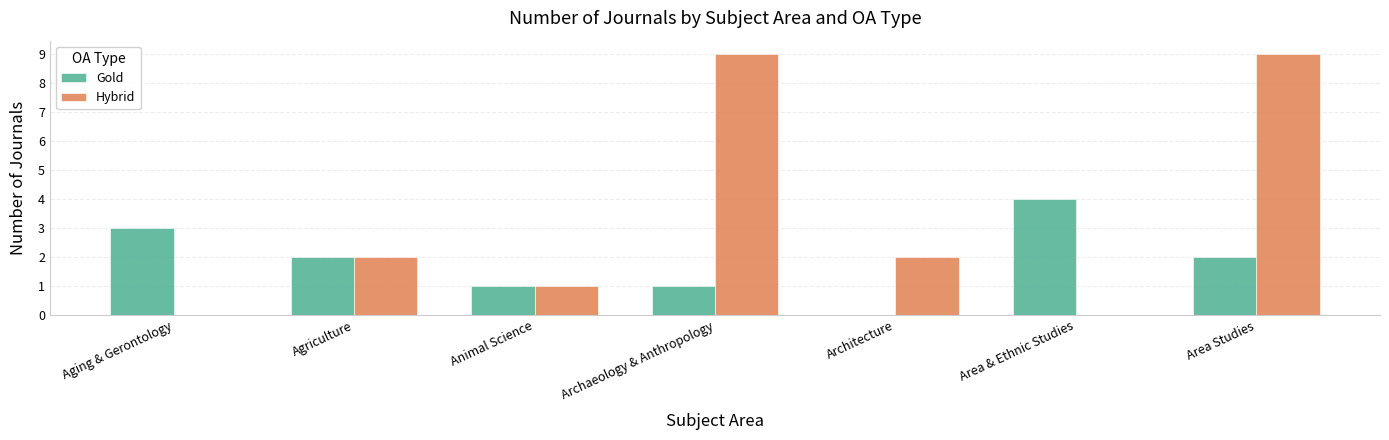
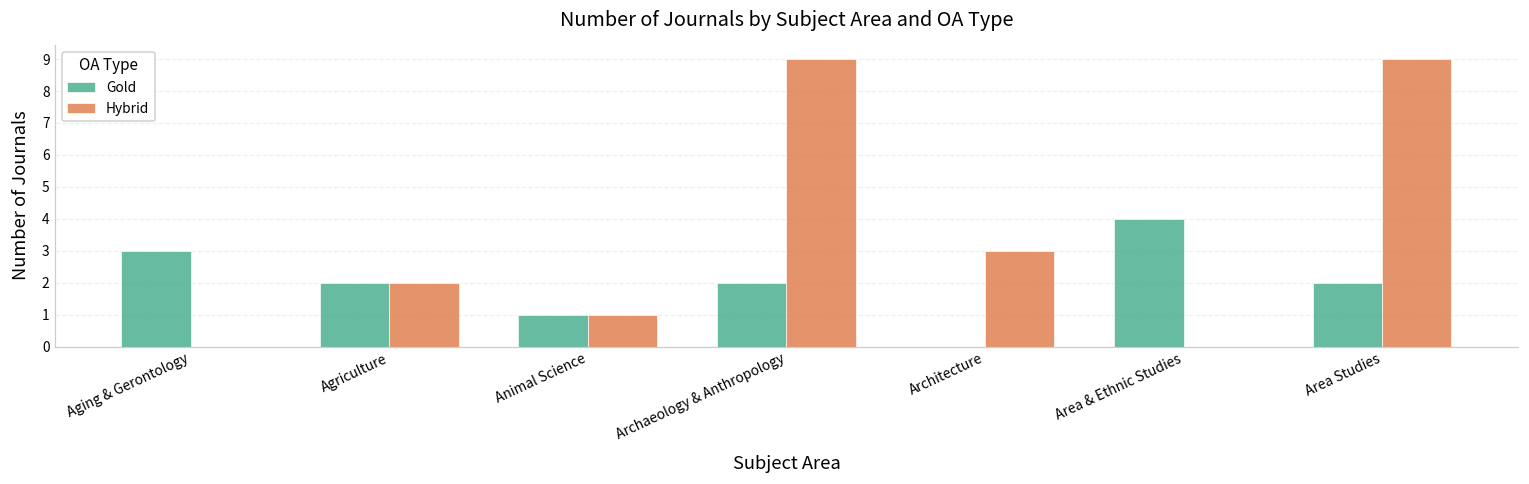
  {
    "Gold": {
      "Aging & Gerontology": 3,
      "Agriculture": 2,
      "Animal Science": 1,
-     "Archaeology & Anthropology": 1,
+     "Archaeology & Anthropology": 2,
      "Architecture": 0,
      "Area & Ethnic Studies": 4,
      "Area Studies": 2
    },
    "Hybrid": {
      "Aging & Gerontology": 0,
      "Agriculture": 2,
      "Animal Science": 1,
      "Archaeology & Anthropology": 9,
-     "Architecture": 2,
+     "Architecture": 3,
      "Area & Ethnic Studies": 0,
      "Area Studies": 9
    }
  }
